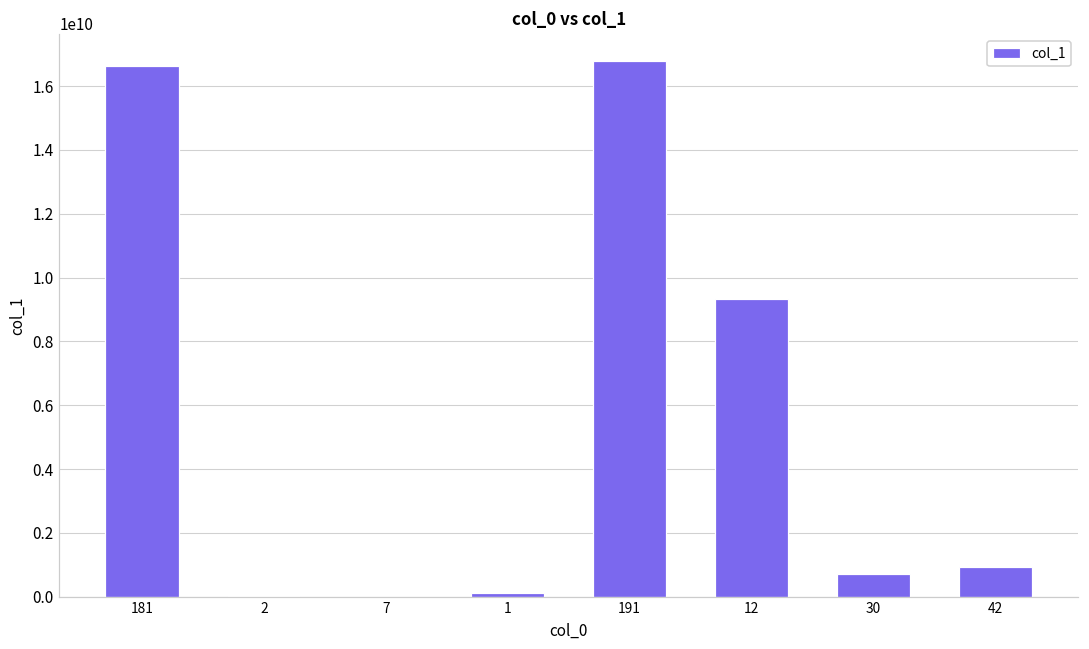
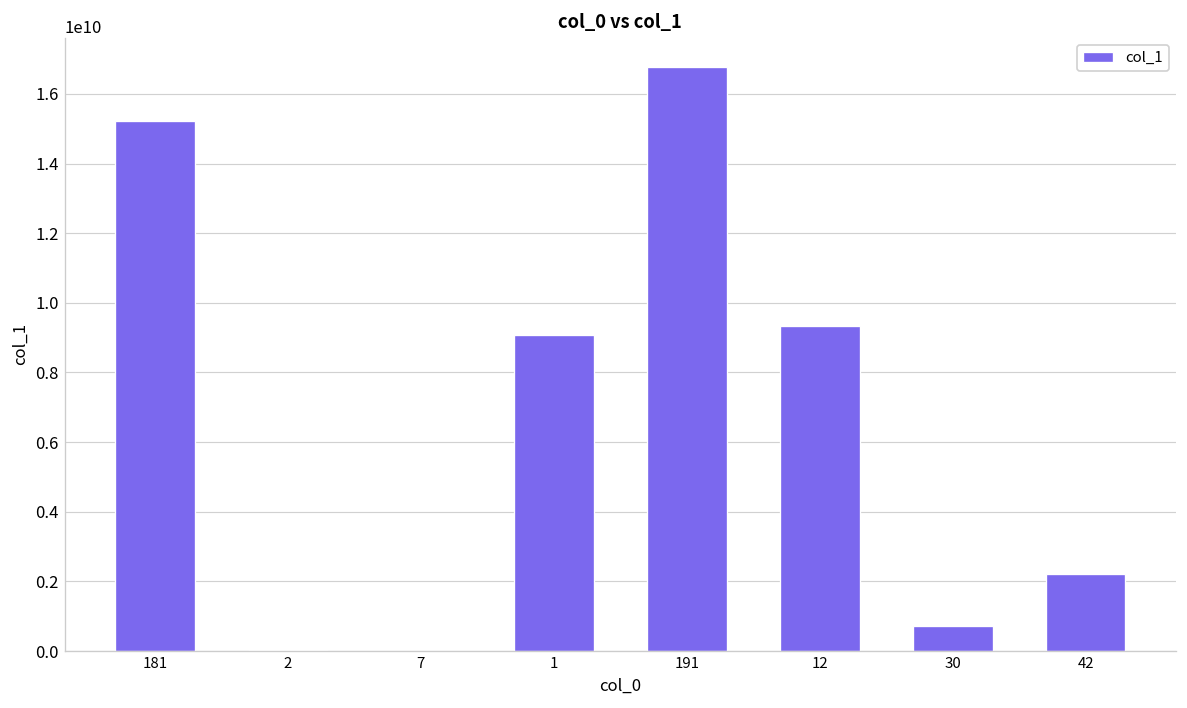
  {
-   "181": 16600000000,
-   "1": 100000000,
+   "181": 15200000000,
+   "1": 9100000000,
    "191": 16800000000,
    "12": 9300000000,
    "30": 700000000,
-   "42": 900000000
+   "42": 2200000000
  }
